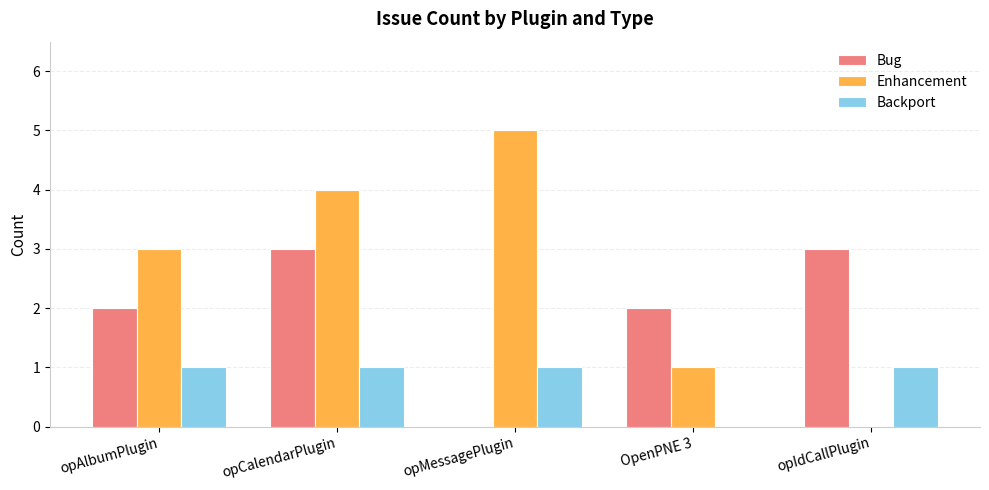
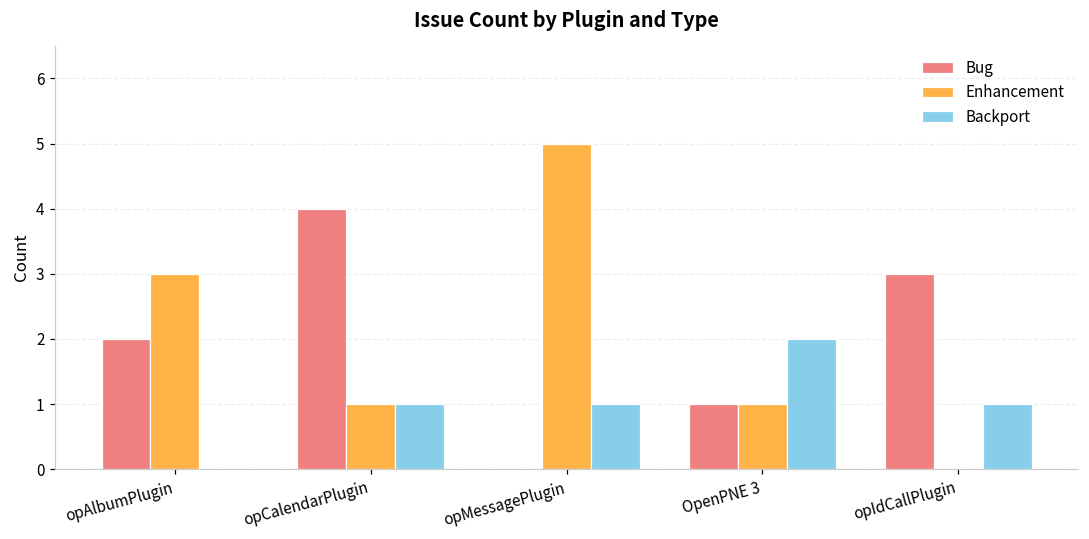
  {
    "Bug": {
      "opAlbumPlugin": 2,
-     "opCalendarPlugin": 3,
+     "opCalendarPlugin": 4,
      "opMessagePlugin": 0,
-     "OpenPNE 3": 2,
+     "OpenPNE 3": 1,
      "opIdCallPlugin": 3
    },
    "Enhancement": {
      "opAlbumPlugin": 3,
-     "opCalendarPlugin": 4,
+     "opCalendarPlugin": 1,
      "opMessagePlugin": 5,
      "OpenPNE 3": 1,
      "opIdCallPlugin": 0
    },
    "Backport": {
-     "opAlbumPlugin": 1,
+     "opAlbumPlugin": 0,
      "opCalendarPlugin": 1,
      "opMessagePlugin": 1,
-     "OpenPNE 3": 0,
+     "OpenPNE 3": 2,
      "opIdCallPlugin": 1
    }
  }
